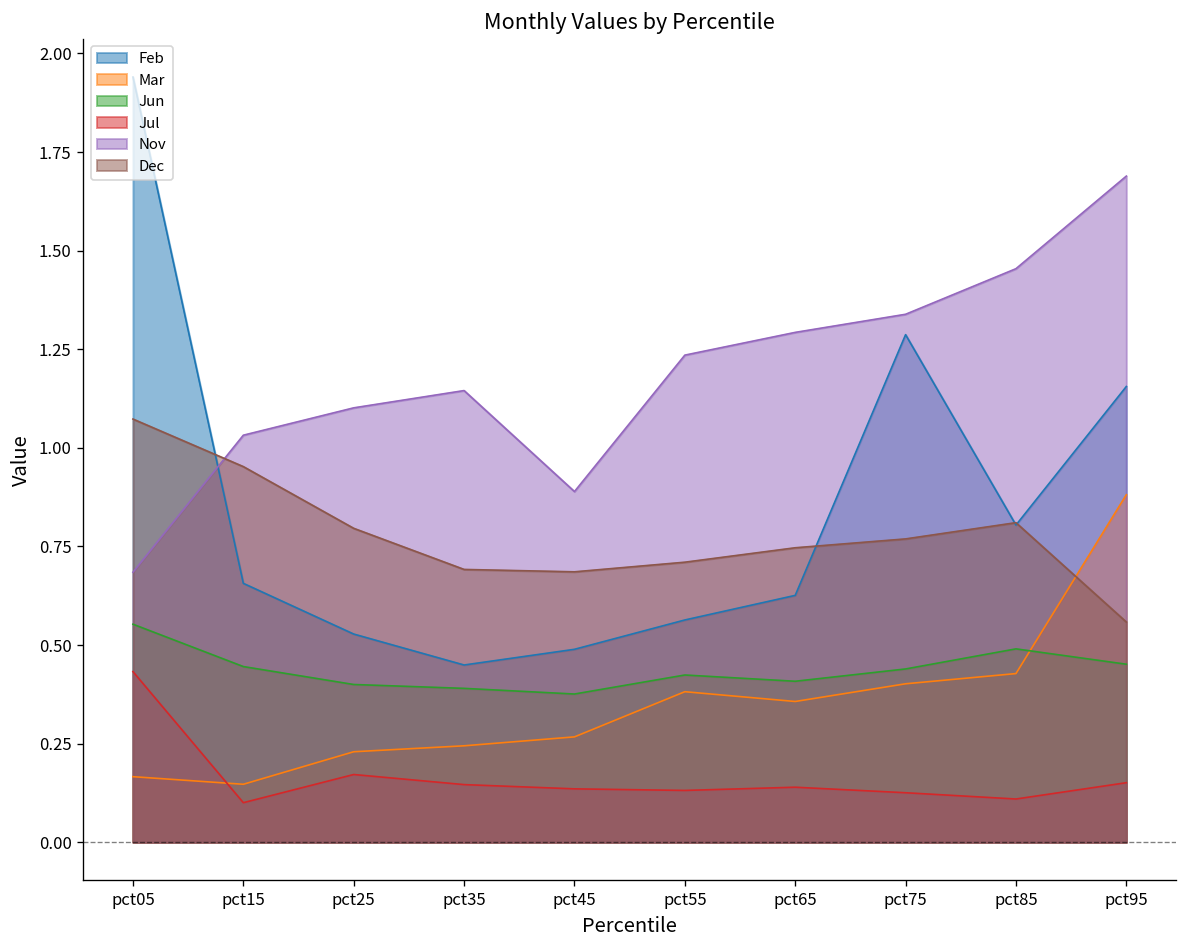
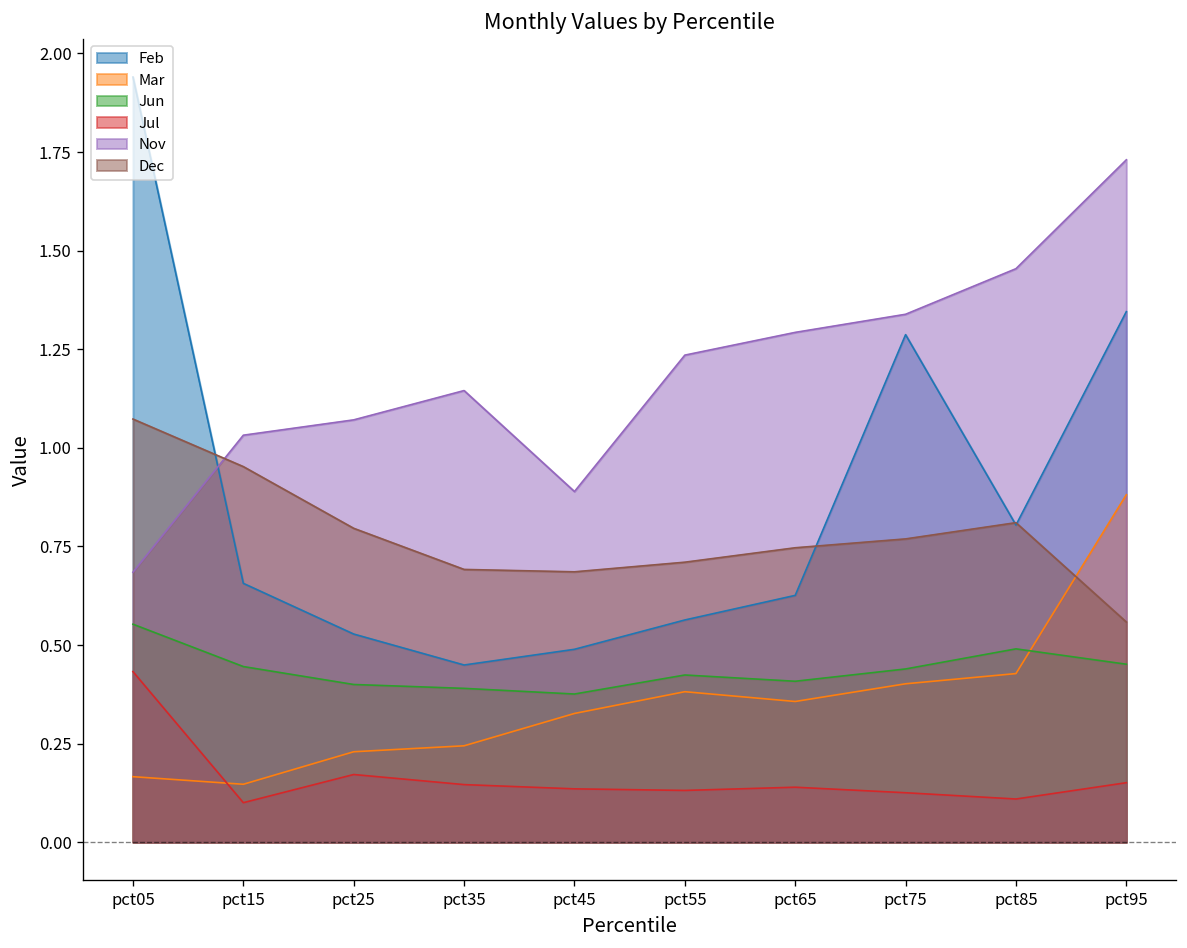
  {
    "Feb": {
      "pct15": 0.66,
      "pct25": 0.53,
      "pct35": 0.45,
      "pct45": 0.49,
      "pct55": 0.56,
      "pct65": 0.63,
      "pct75": 1.29,
-     "pct95": 1.16
+     "pct95": 1.35
    },
    "Mar": {
      "pct05": 0.17,
      "pct15": 0.15,
      "pct25": 0.23,
      "pct35": 0.24,
-     "pct45": 0.27,
+     "pct45": 0.33,
      "pct55": 0.38,
      "pct65": 0.36,
      "pct75": 0.40,
      "pct85": 0.43,
      "pct95": 0.88
    },
    "Jun": {
      "pct05": 0.55,
      "pct15": 0.45,
      "pct25": 0.40,
      "pct35": 0.39,
      "pct45": 0.38,
      "pct55": 0.42,
      "pct65": 0.41,
      "pct75": 0.44,
      "pct85": 0.49,
      "pct95": 0.45
    },
    "Jul": {
      "pct05": 0.43,
      "pct15": 0.10,
      "pct25": 0.17,
      "pct35": 0.15,
      "pct45": 0.14,
      "pct55": 0.13,
      "pct65": 0.14,
      "pct75": 0.13,
      "pct85": 0.11,
      "pct95": 0.15
    },
    "Nov": {
      "pct05": 0.68,
      "pct15": 1.03,
-     "pct25": 1.10,
+     "pct25": 1.07,
      "pct35": 1.15,
      "pct45": 0.89,
      "pct55": 1.24,
      "pct65": 1.29,
      "pct75": 1.34,
      "pct85": 1.45,
-     "pct95": 1.69
+     "pct95": 1.73
    },
    "Dec": {
      "pct05": 1.07,
      "pct15": 0.95,
      "pct25": 0.80,
      "pct35": 0.69,
      "pct45": 0.69,
      "pct55": 0.71,
      "pct65": 0.75,
      "pct75": 0.77,
      "pct95": 0.56
    }
  }
